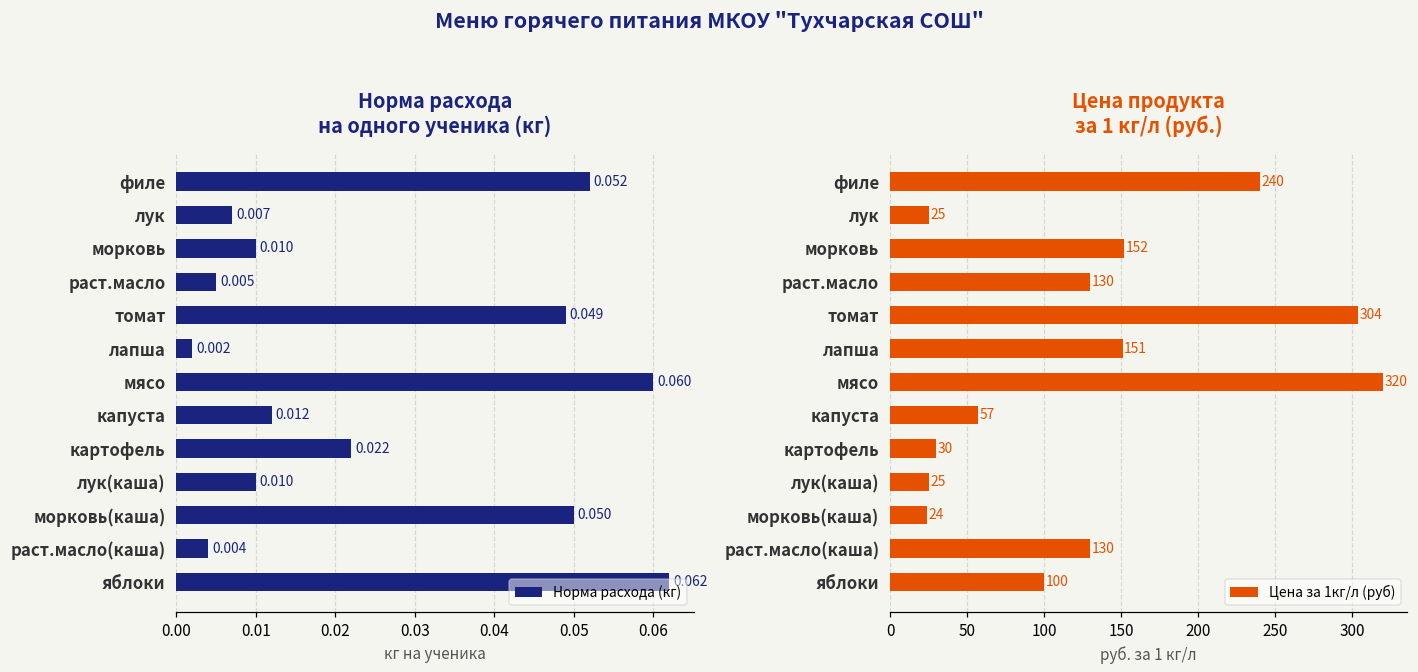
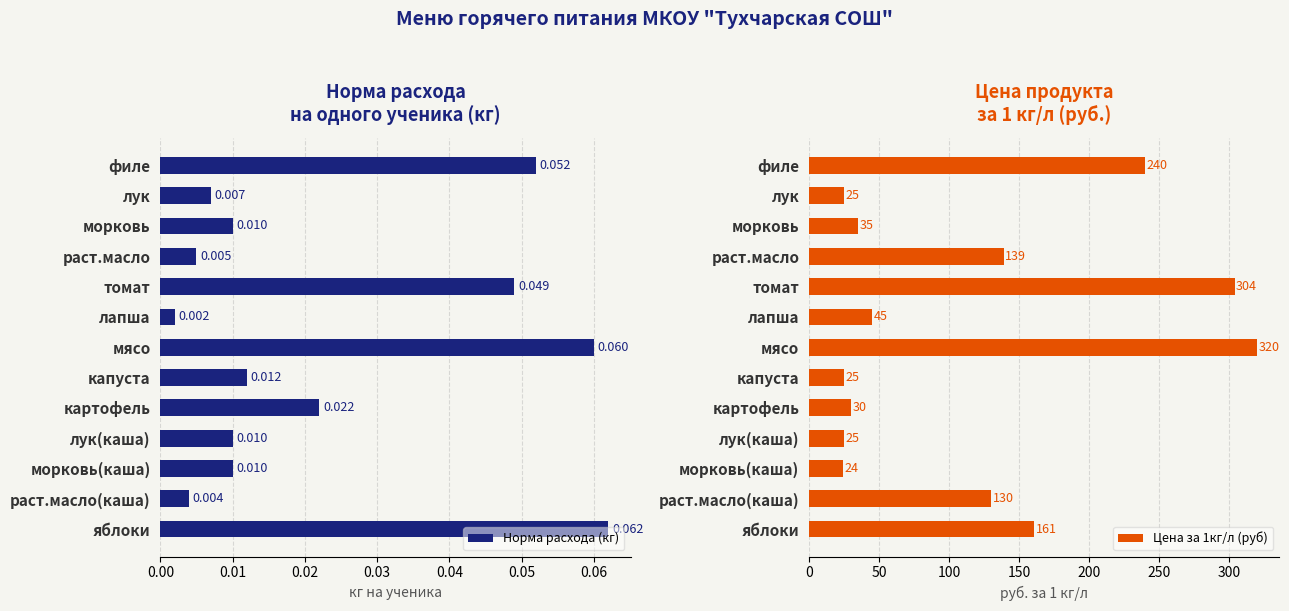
  {
    "Норма расхода на одного ученика (кг)": {
      "филе": 0.052,
      "лук": 0.007,
      "морковь": 0.010,
      "раст.масло": 0.005,
      "томат": 0.049,
      "лапша": 0.002,
      "мясо": 0.060,
      "капуста": 0.012,
      "картофель": 0.022,
      "лук(каша)": 0.010,
-     "морковь(каша)": 0.050,
+     "морковь(каша)": 0.010,
      "раст.масло(каша)": 0.004
    },
    "Цена продукта за 1 кг/л (руб.)": {
      "филе": 240,
      "лук": 25,
-     "морковь": 152,
-     "раст.масло": 130,
+     "морковь": 35,
+     "раст.масло": 139,
      "томат": 304,
-     "лапша": 151,
+     "лапша": 45,
      "мясо": 320,
-     "капуста": 57,
+     "капуста": 25,
      "картофель": 30,
      "лук(каша)": 25,
      "морковь(каша)": 24,
      "раст.масло(каша)": 130,
-     "яблоки": 100
+     "яблоки": 161
    }
  }
